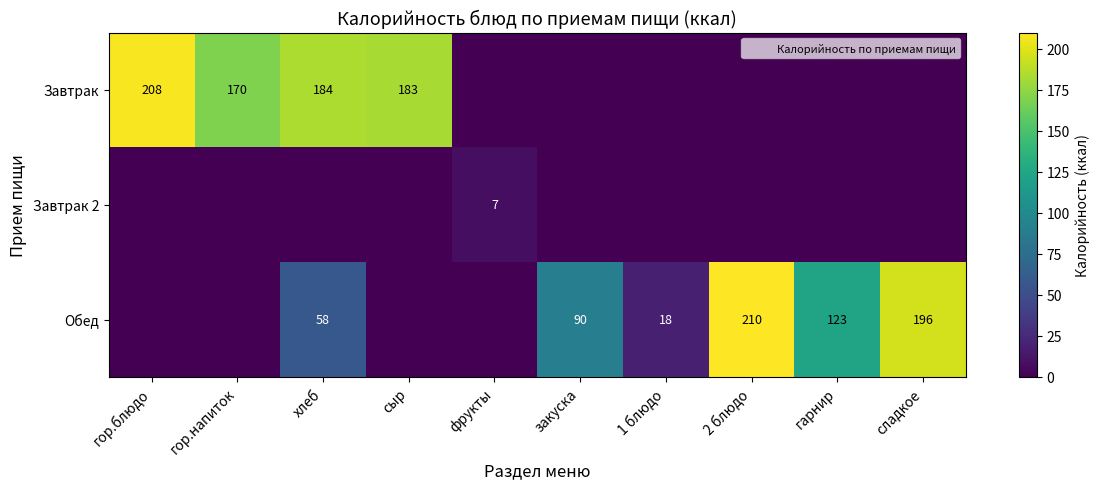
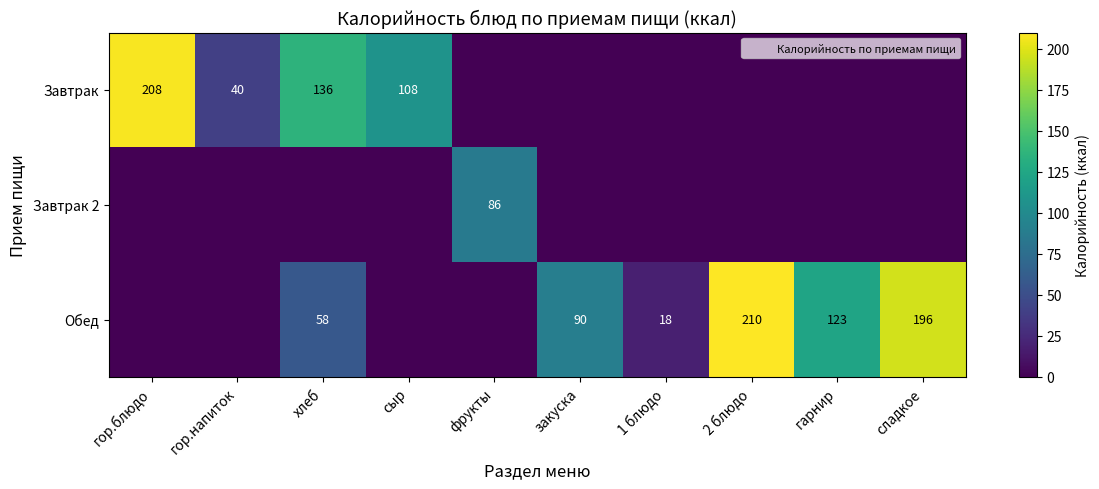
  {
    "Завтрак": {
      "гор.блюдо": 208,
-     "гор.напиток": 170,
-     "хлеб": 184,
-     "сыр": 183
+     "гор.напиток": 40,
+     "хлеб": 136,
+     "сыр": 108
    },
    "Завтрак 2": {
-     "фрукты": 7
+     "фрукты": 86
    },
    "Обед": {
      "хлеб": 58,
      "закуска": 90,
      "1 блюдо": 18,
      "2 блюдо": 210,
      "гарнир": 123,
      "сладкое": 196
    }
  }
